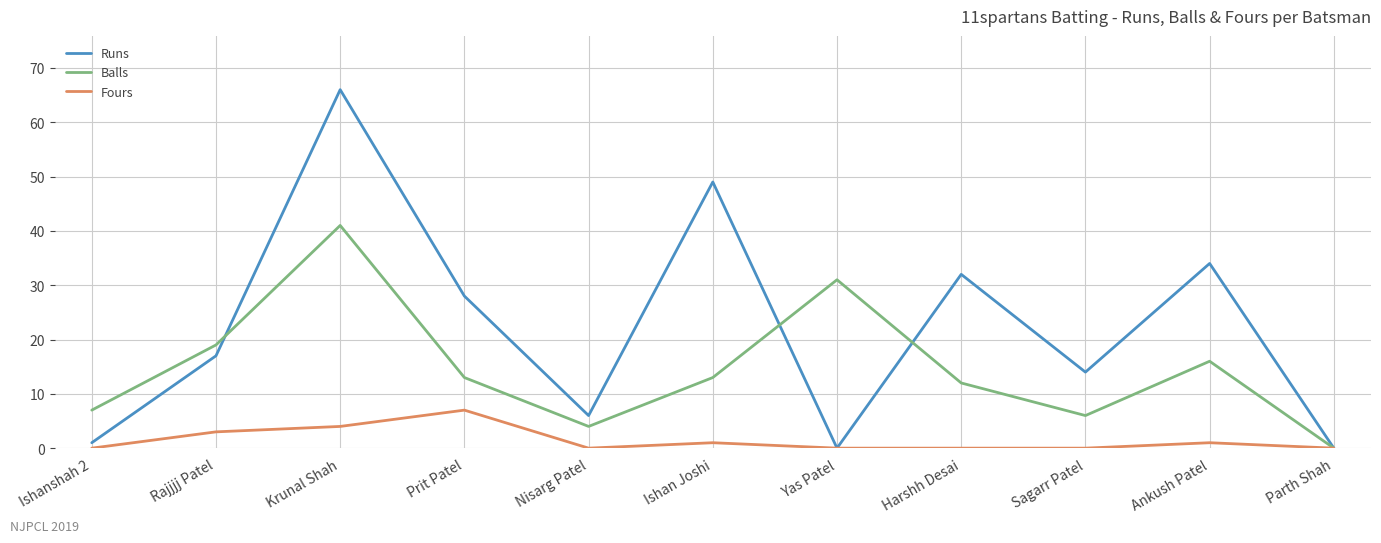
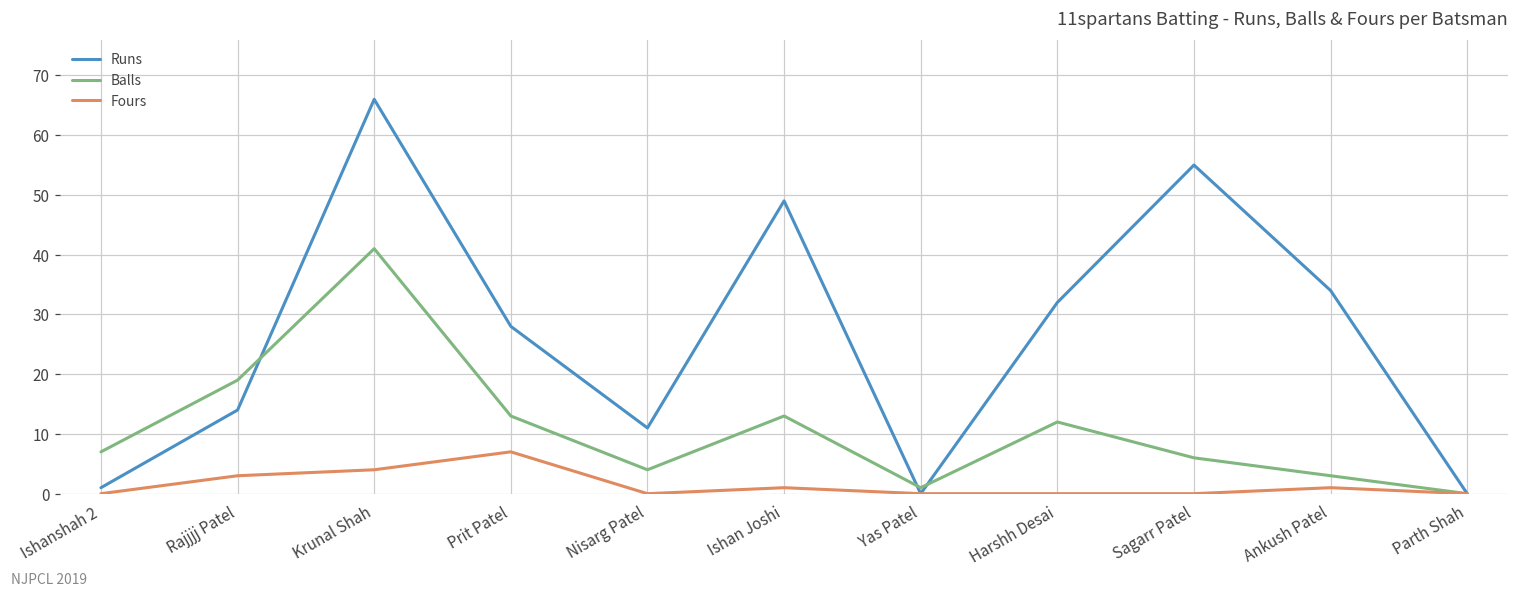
  {
    "Runs": {
      "Ishanshah 2": 1,
-     "Rajjjj Patel": 17,
+     "Rajjjj Patel": 14,
      "Krunal Shah": 66,
      "Prit Patel": 28,
-     "Nisarg Patel": 6,
+     "Nisarg Patel": 11,
      "Ishan Joshi": 49,
      "Harshh Desai": 32,
-     "Sagarr Patel": 14,
+     "Sagarr Patel": 55,
      "Ankush Patel": 34
    },
    "Balls": {
      "Ishanshah 2": 7,
      "Rajjjj Patel": 19,
      "Krunal Shah": 41,
      "Prit Patel": 13,
      "Nisarg Patel": 4,
      "Ishan Joshi": 13,
-     "Yas Patel": 31,
+     "Yas Patel": 1,
      "Harshh Desai": 12,
      "Sagarr Patel": 6,
-     "Ankush Patel": 16
+     "Ankush Patel": 3
    },
    "Fours": {
      "Ishanshah 2": 0,
      "Rajjjj Patel": 3,
      "Krunal Shah": 4,
      "Prit Patel": 7,
      "Nisarg Patel": 0,
      "Ishan Joshi": 1,
      "Harshh Desai": 0,
      "Sagarr Patel": 0,
      "Ankush Patel": 1
    }
  }
